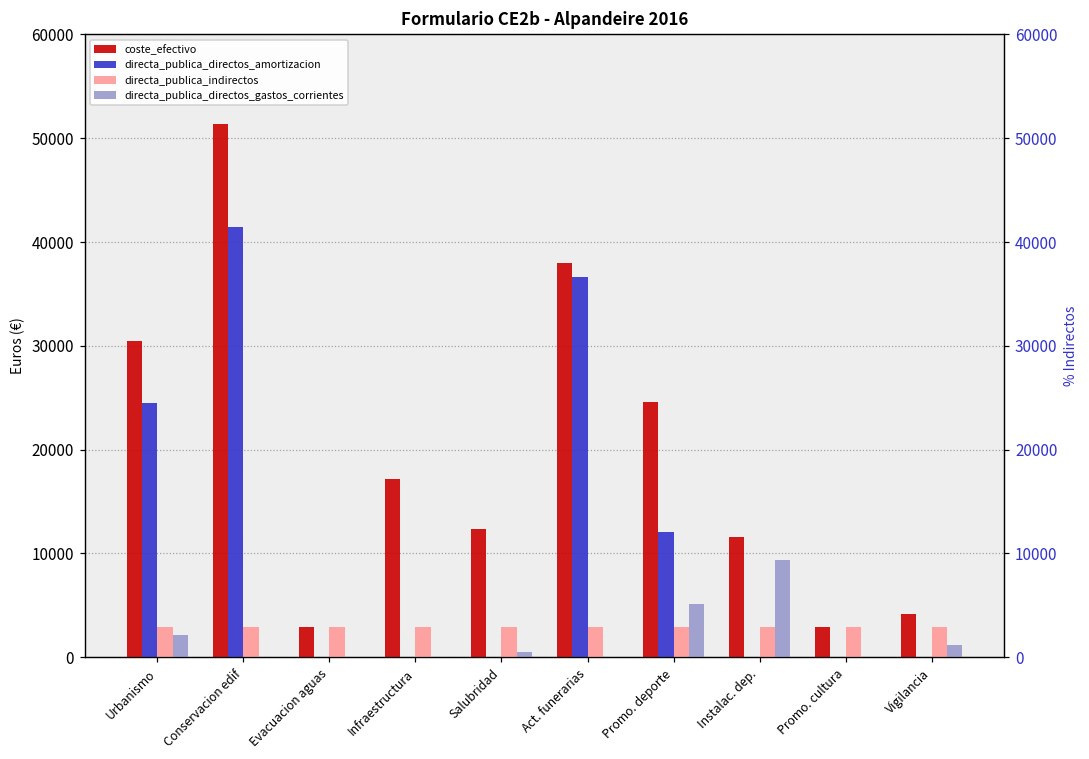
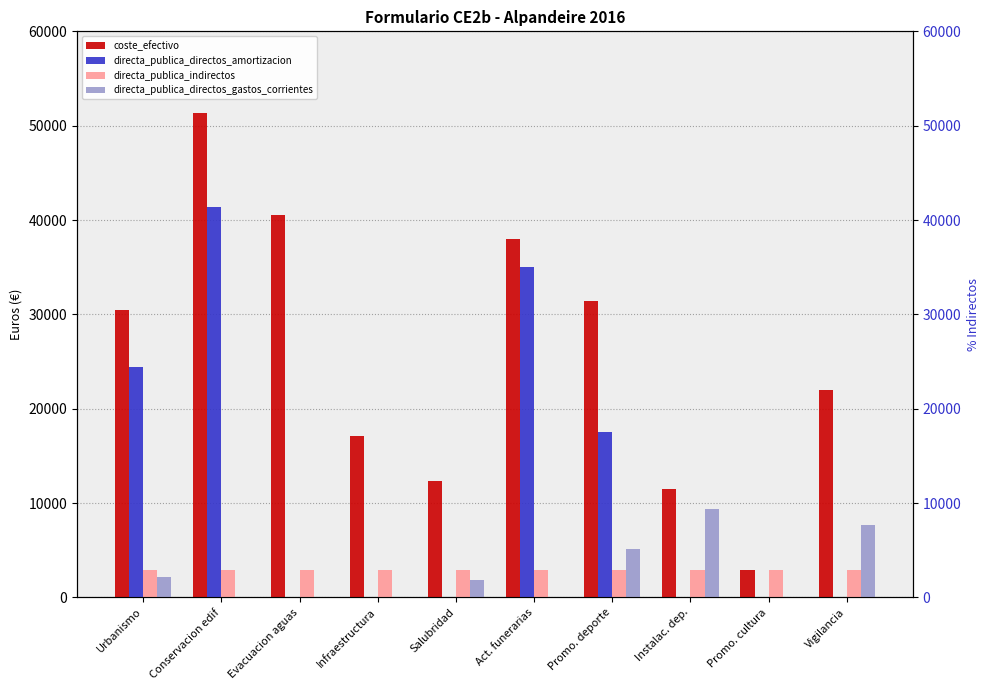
  {
    "coste_efectivo": {
      "Urbanismo": 30000,
      "Conservacion edif": 51000,
-     "Evacuacion aguas": 3000,
+     "Evacuacion aguas": 41000,
      "Infraestructura": 17000,
      "Salubridad": 12000,
      "Act. funerarias": 38000,
-     "Promo. deporte": 25000,
+     "Promo. deporte": 31000,
      "Instalac. dep.": 12000,
      "Promo. cultura": 3000,
-     "Vigilancia": 4000
+     "Vigilancia": 22000
    },
    "directa_publica_directos_amortizacion": {
      "Urbanismo": 24000,
      "Conservacion edif": 41000,
      "Evacuacion aguas": 0,
      "Infraestructura": 0,
      "Salubridad": 0,
-     "Act. funerarias": 37000,
-     "Promo. deporte": 12000,
+     "Act. funerarias": 35000,
+     "Promo. deporte": 18000,
      "Instalac. dep.": 0,
      "Promo. cultura": 0,
      "Vigilancia": 0
    },
    "directa_publica_indirectos": {
      "Urbanismo": 3000,
      "Conservacion edif": 3000,
      "Evacuacion aguas": 3000,
      "Infraestructura": 3000,
      "Salubridad": 3000,
      "Act. funerarias": 3000,
      "Promo. deporte": 3000,
      "Instalac. dep.": 3000,
      "Promo. cultura": 3000,
      "Vigilancia": 3000
    },
    "directa_publica_directos_gastos_corrientes": {
      "Urbanismo": 2000,
      "Conservacion edif": 0,
      "Evacuacion aguas": 0,
      "Infraestructura": 0,
-     "Salubridad": 0,
+     "Salubridad": 2000,
      "Act. funerarias": 0,
      "Promo. deporte": 5000,
      "Instalac. dep.": 9000,
      "Promo. cultura": 0,
-     "Vigilancia": 1000
+     "Vigilancia": 8000
    }
  }
